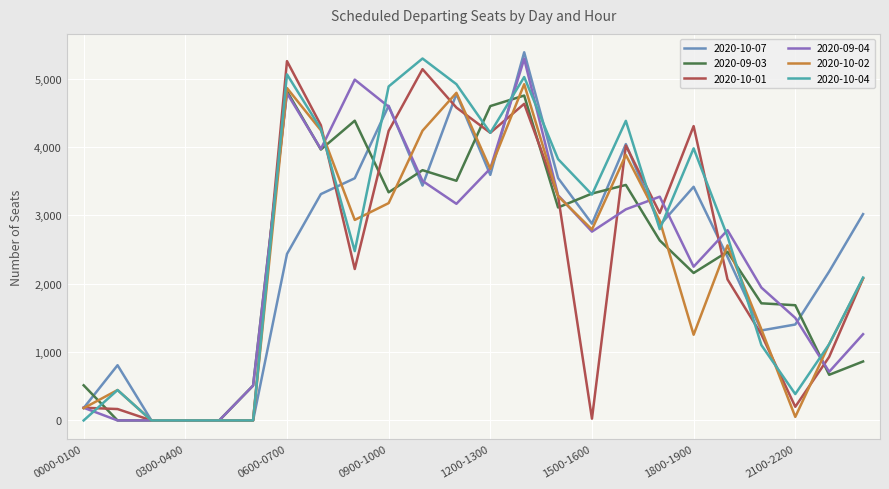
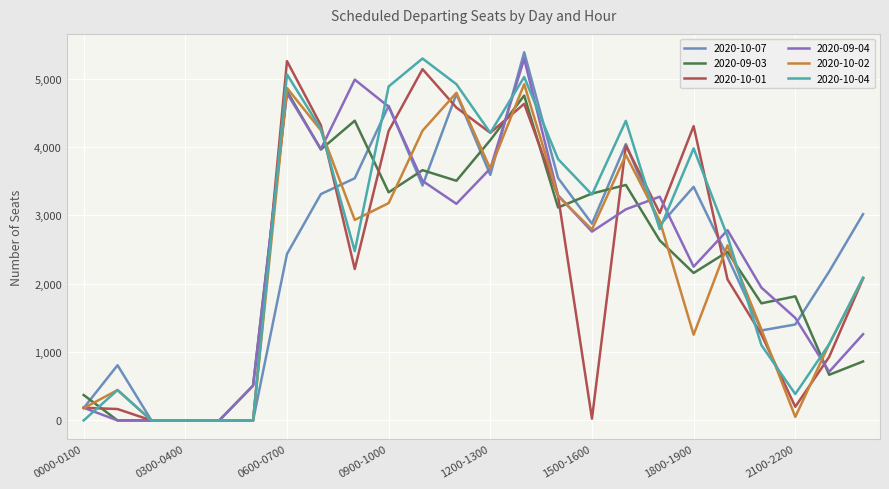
  {
    "2020-09-03": {
-     "0000-0100": "500",
+     "0000-0100": "400",
      "0900-1000": "3,300",
-     "1200-1300": "4,600",
+     "1200-1300": "4,100",
      "1800-1900": "2,200",
-     "2100-2200": "1,700"
+     "2100-2200": "1,800"
    },
    "2020-10-01": {
      "0600-0700": "5,300",
      "0900-1000": "4,200",
      "1500-1600": "0",
      "1800-1900": "4,300",
      "2100-2200": "200"
    },
    "2020-10-02": {
      "0600-0700": "4,900",
      "0900-1000": "3,200",
      "1800-1900": "1,300",
      "2100-2200": "100"
    }
  }
